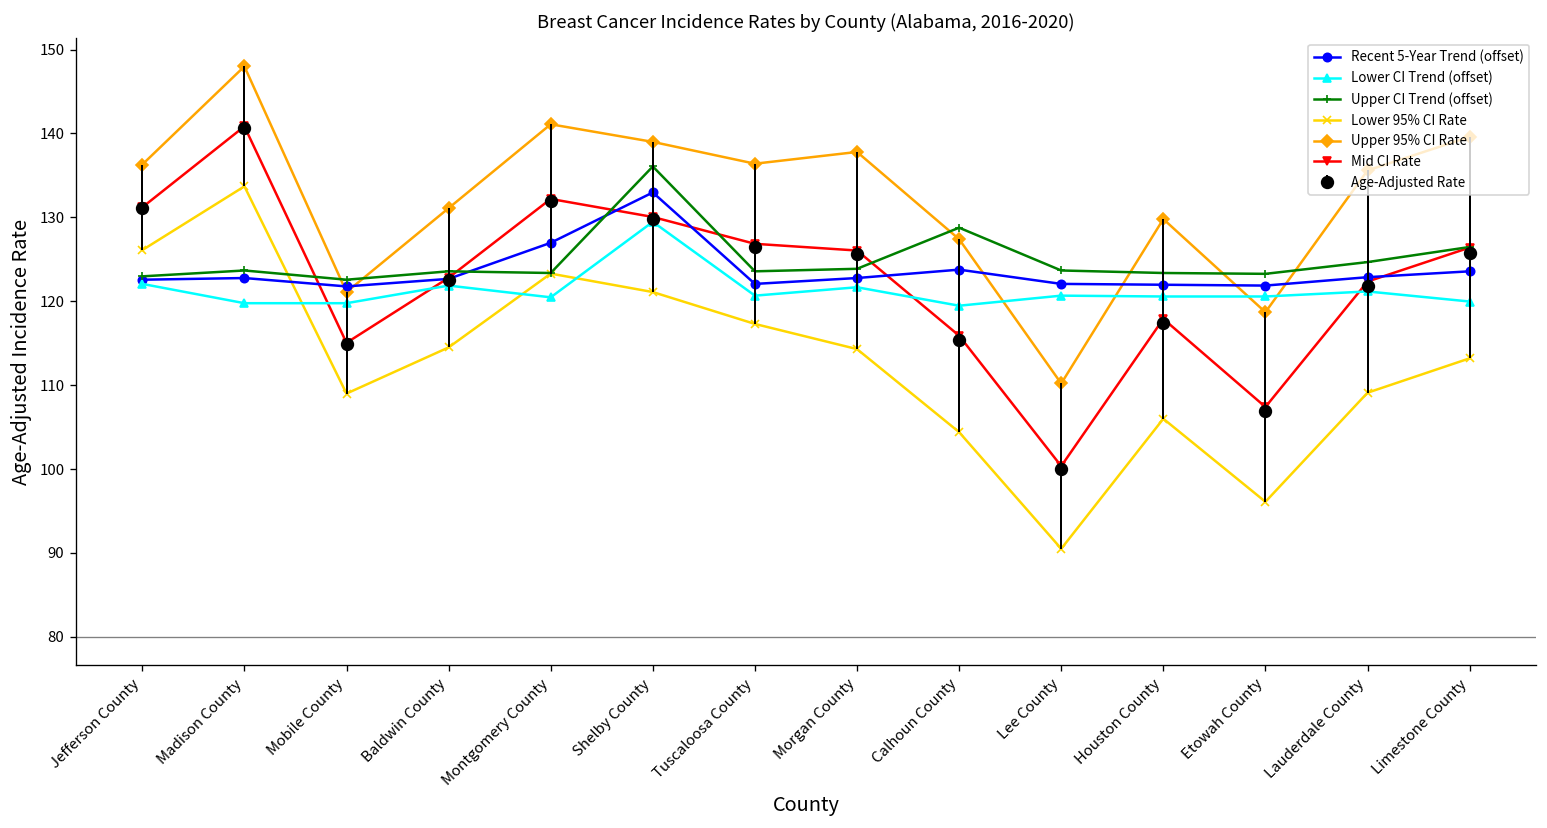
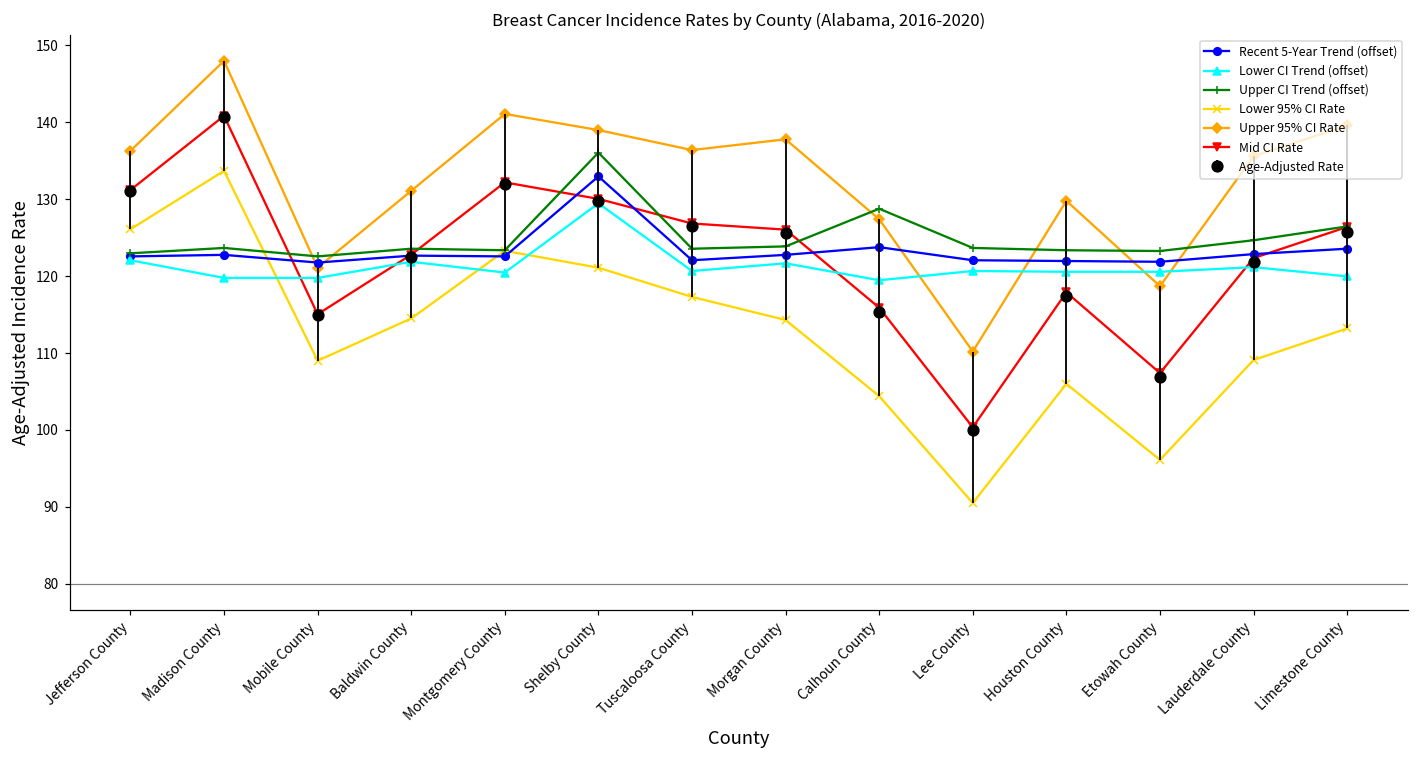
  {
    "Recent 5-Year Trend (offset)": {
      "Jefferson County": 123,
      "Madison County": 123,
      "Mobile County": 122,
-     "Montgomery County": 127,
+     "Montgomery County": 123,
      "Shelby County": 133,
      "Tuscaloosa County": 122,
      "Morgan County": 123,
      "Calhoun County": 124,
      "Lee County": 122,
      "Houston County": 122,
      "Etowah County": 122,
      "Lauderdale County": 123,
      "Limestone County": 124
    },
    "Lower CI Trend (offset)": {
      "Jefferson County": 122,
      "Madison County": 120,
      "Mobile County": 120,
      "Baldwin County": 122,
      "Montgomery County": 120,
      "Tuscaloosa County": 121,
      "Morgan County": 122,
      "Calhoun County": 119,
      "Lee County": 121,
      "Houston County": 121,
      "Etowah County": 121,
      "Lauderdale County": 121,
      "Limestone County": 120
    },
    "Upper CI Trend (offset)": {
      "Jefferson County": 123,
      "Madison County": 124,
      "Mobile County": 123,
      "Baldwin County": 124,
      "Shelby County": 136,
      "Tuscaloosa County": 124,
      "Morgan County": 124,
      "Calhoun County": 129,
      "Lee County": 124,
      "Houston County": 123,
      "Etowah County": 123,
      "Lauderdale County": 125
    },
    "Mid CI Rate": {
      "Morgan County": 126,
      "Calhoun County": 116,
      "Houston County": 118,
      "Etowah County": 107,
      "Lauderdale County": 122
    }
  }
